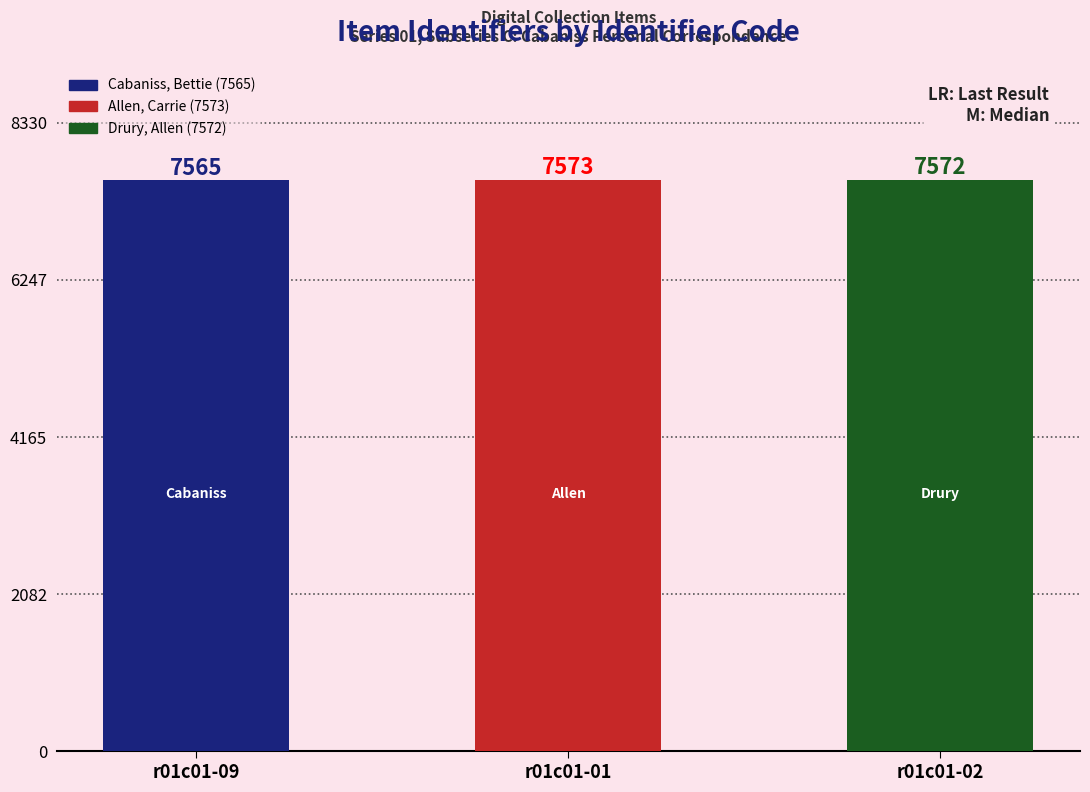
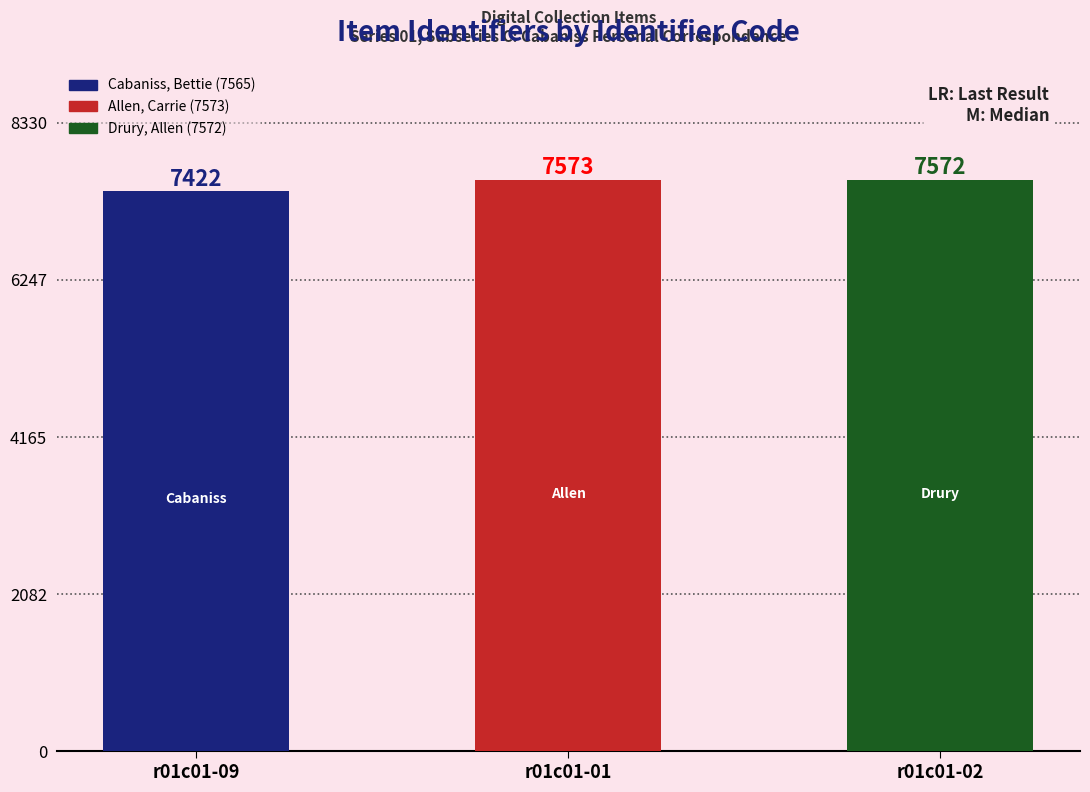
  {
-   "r01c01-09": 7565,
+   "r01c01-09": 7422,
    "r01c01-01": 7573,
    "r01c01-02": 7572
  }
